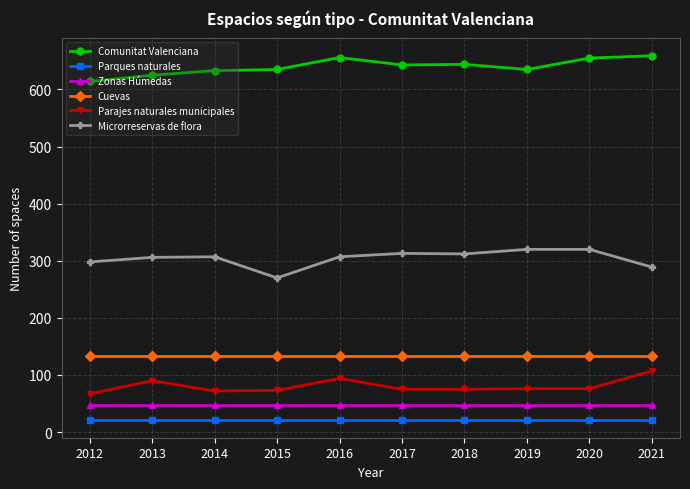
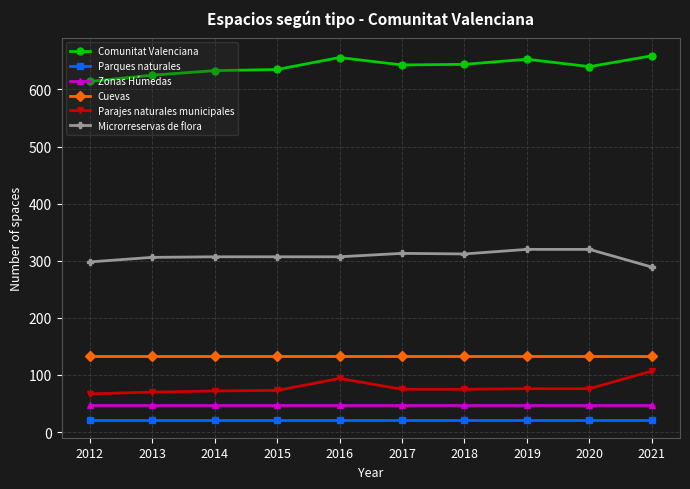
  {
    "Comunitat Valenciana": {
      "2015": 640,
      "2016": 660,
      "2017": 640,
      "2018": 640,
-     "2019": 640,
-     "2020": 660,
+     "2019": 650,
+     "2020": 640,
      "2021": 660
    },
    "Parques naturales": {
      "2012": 20,
      "2013": 20,
      "2014": 20,
      "2015": 20,
      "2016": 20,
      "2017": 20,
      "2018": 20,
      "2019": 20,
      "2020": 20,
      "2021": 20
    },
    "Zonas Húmedas": {
      "2012": 50,
      "2013": 50,
      "2014": 50,
      "2015": 50,
      "2016": 50,
      "2017": 50,
      "2018": 50,
      "2019": 50,
      "2020": 50,
      "2021": 50
    },
    "Cuevas": {
      "2012": 130,
      "2013": 130,
      "2014": 130,
      "2015": 130,
      "2016": 130,
      "2017": 130,
      "2018": 130,
      "2019": 130,
      "2020": 130,
      "2021": 130
    },
    "Parajes naturales municipales": {
      "2012": 70,
-     "2013": 90,
+     "2013": 70,
      "2014": 70,
      "2015": 70,
      "2016": 90,
      "2017": 80,
      "2018": 80,
      "2019": 80,
      "2020": 80,
      "2021": 110
    },
    "Microrreservas de flora": {
      "2012": 300,
      "2013": 310,
      "2014": 310,
-     "2015": 270,
+     "2015": 310,
      "2016": 310,
      "2017": 310,
      "2018": 310,
      "2019": 320,
      "2020": 320,
      "2021": 290
    }
  }
